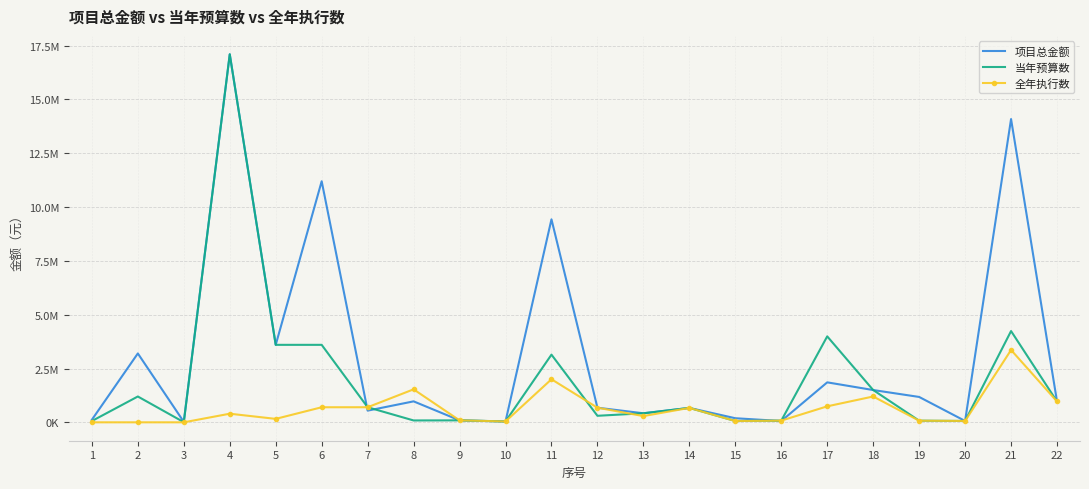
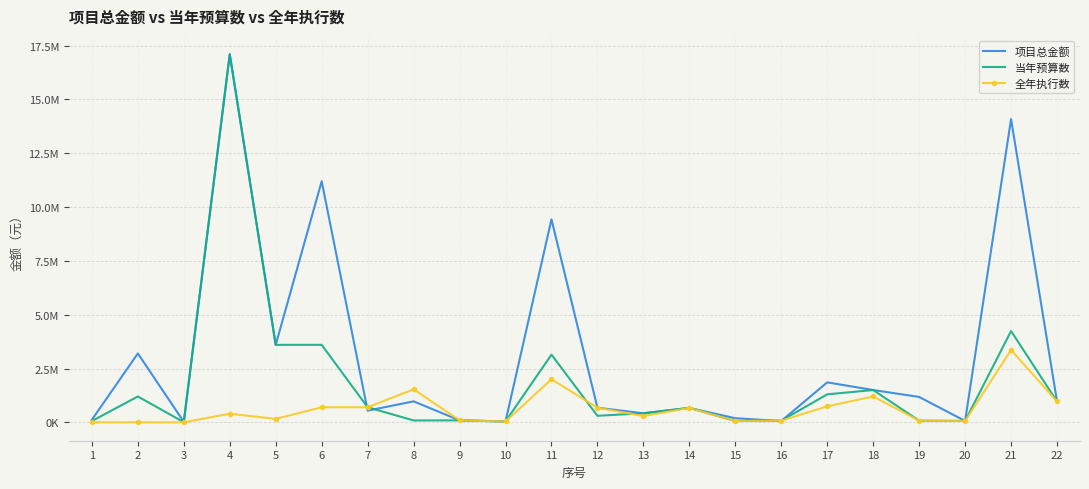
  {
    "项目总金额": {
      "2": 3200000,
      "6": 11200000,
      "7": 500000,
      "8": 1000000,
      "11": 9400000,
      "15": 200000,
      "17": 1900000,
      "19": 1200000,
      "21": 14100000
    },
    "当年预算数": {
      "2": 1200000,
      "6": 3600000,
      "8": 100000,
      "11": 3100000,
      "12": 300000,
-     "17": 4000000,
+     "17": 1300000,
      "21": 4200000
    },
    "全年执行数": {
      "2": 0,
      "4": 400000,
      "5": 200000,
      "6": 700000,
      "8": 1500000,
      "11": 2000000,
      "13": 300000,
      "17": 700000,
      "18": 1200000,
      "21": 3400000
    }
  }
